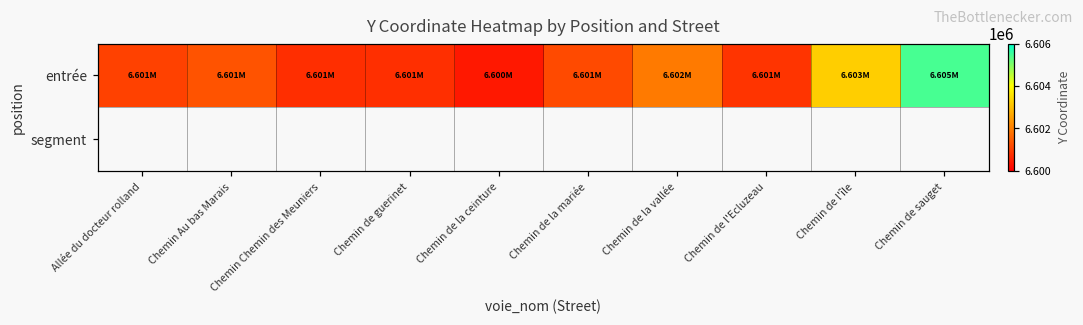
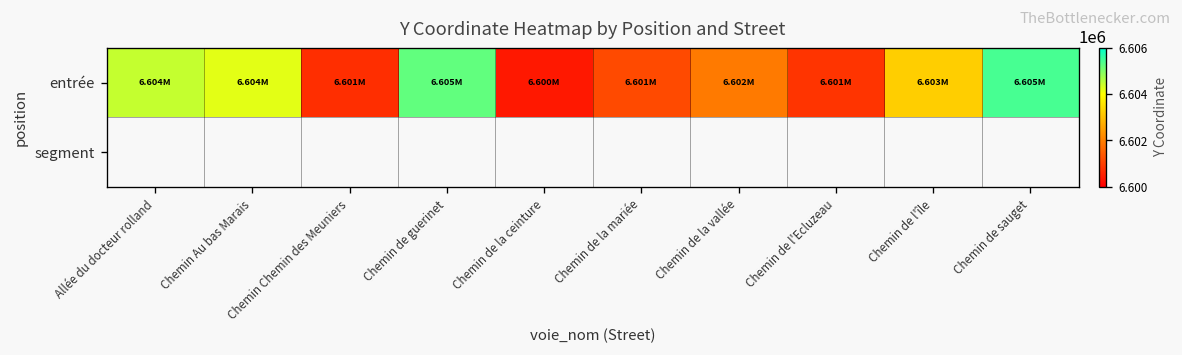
  {
    "entrée": {
-     "Allée du docteur rolland": "6.601M",
-     "Chemin Au bas Marais": "6.601M",
+     "Allée du docteur rolland": "6.604M",
+     "Chemin Au bas Marais": "6.604M",
      "Chemin Chemin des Meuniers": "6.601M",
-     "Chemin de guerinet": "6.601M",
+     "Chemin de guerinet": "6.605M",
      "Chemin de la ceinture": "6.600M",
      "Chemin de la mariée": "6.601M",
      "Chemin de la vallée": "6.602M",
      "Chemin de l'Ecluzeau": "6.601M",
      "Chemin de l'île": "6.603M",
      "Chemin de sauget": "6.605M"
    }
  }
